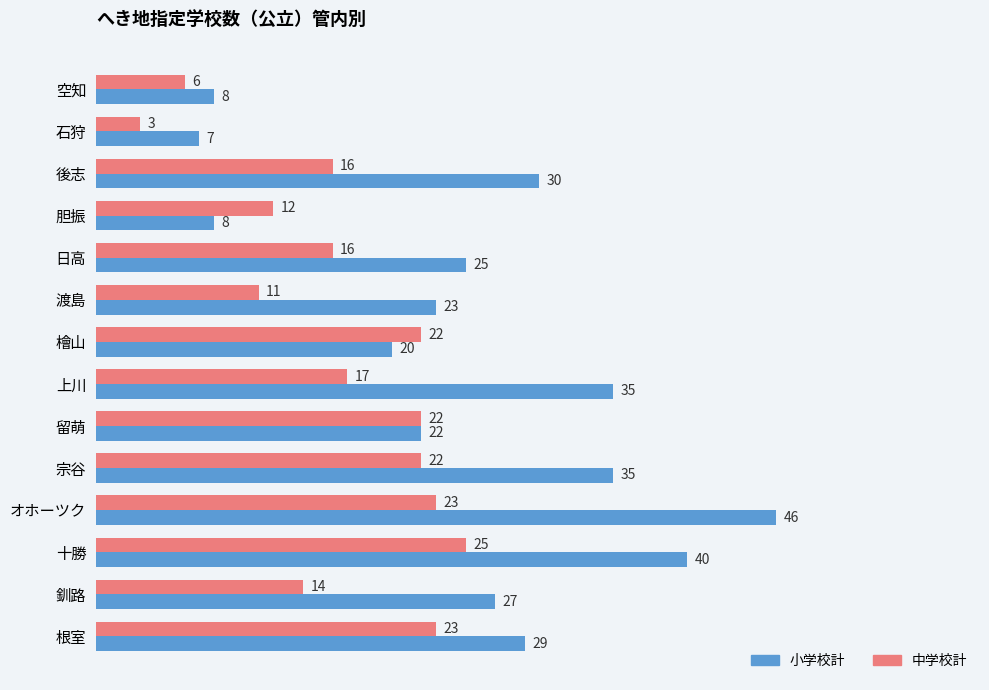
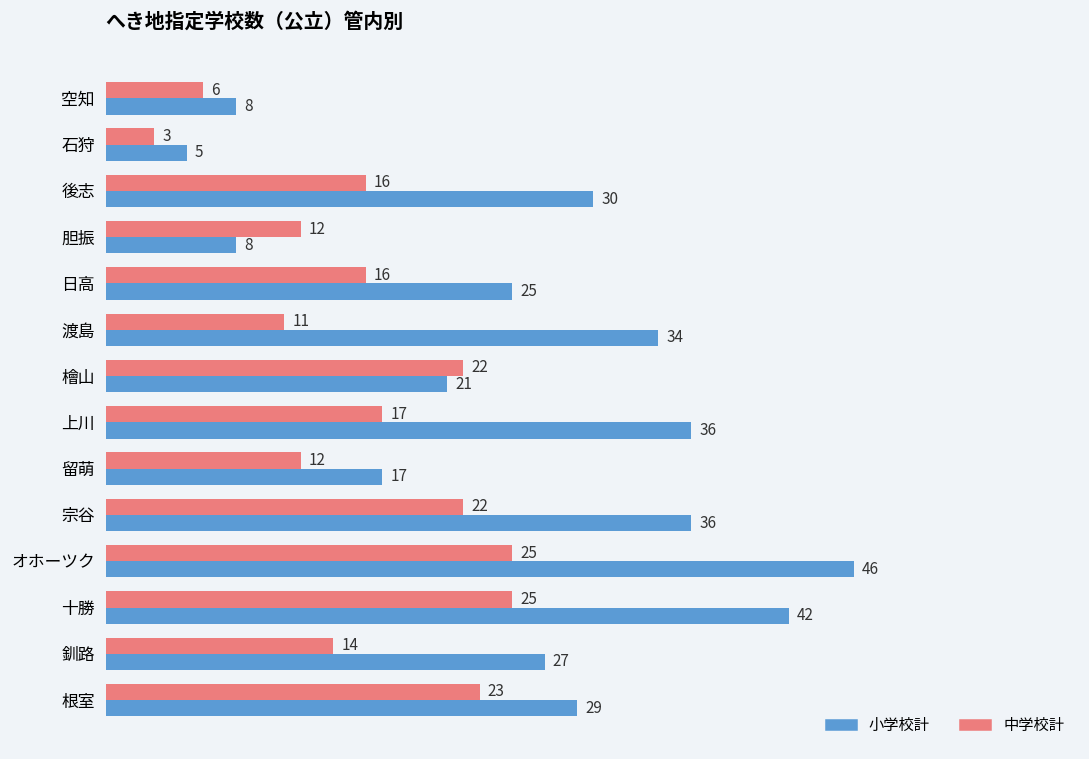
  {
    "小学校計": {
      "空知": 8,
-     "石狩": 7,
+     "石狩": 5,
      "後志": 30,
      "胆振": 8,
      "日高": 25,
-     "渡島": 23,
-     "檜山": 20,
-     "上川": 35,
-     "留萌": 22,
-     "宗谷": 35,
+     "渡島": 34,
+     "檜山": 21,
+     "上川": 36,
+     "留萌": 17,
+     "宗谷": 36,
      "オホーツク": 46,
-     "十勝": 40,
+     "十勝": 42,
      "釧路": 27,
      "根室": 29
    },
    "中学校計": {
      "空知": 6,
      "石狩": 3,
      "後志": 16,
      "胆振": 12,
      "日高": 16,
      "渡島": 11,
      "檜山": 22,
      "上川": 17,
-     "留萌": 22,
+     "留萌": 12,
      "宗谷": 22,
-     "オホーツク": 23,
+     "オホーツク": 25,
      "十勝": 25,
      "釧路": 14,
      "根室": 23
    }
  }
